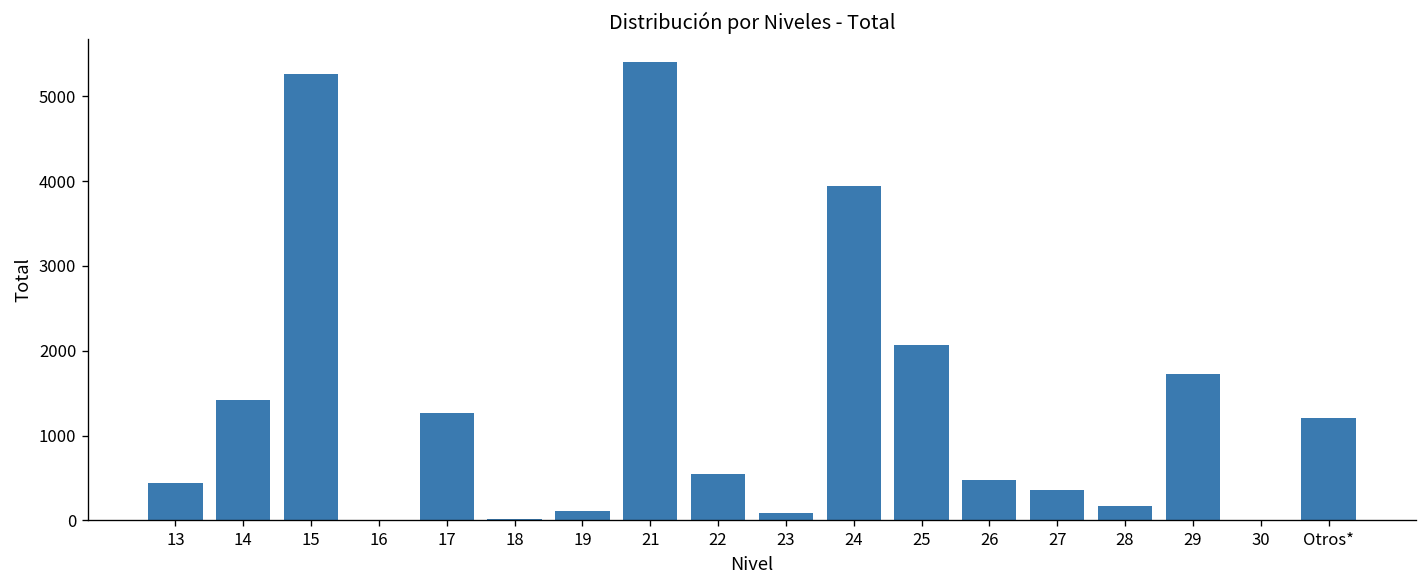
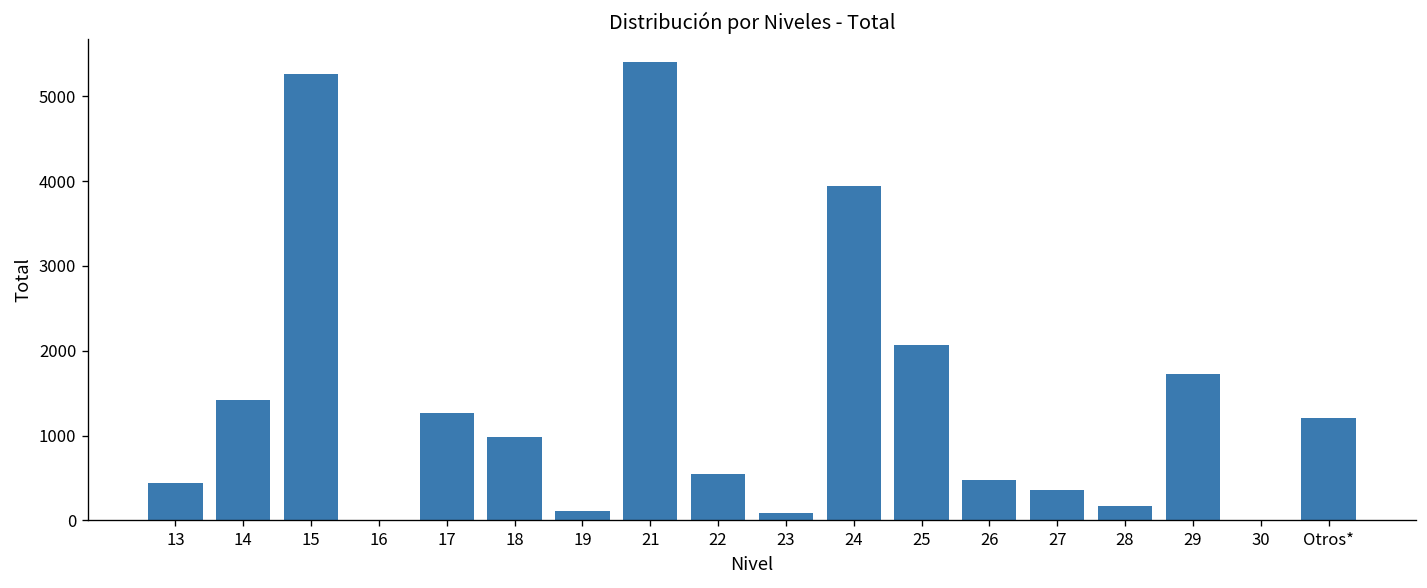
  {
    "13": 400,
    "14": 1400,
    "15": 5300,
    "17": 1300,
-   "18": 0,
+   "18": 1000,
    "19": 100,
    "21": 5400,
    "22": 500,
    "23": 100,
    "24": 3900,
    "25": 2100,
    "26": 500,
    "27": 400,
    "28": 200,
    "29": 1700,
    "Otros*": 1200
  }
